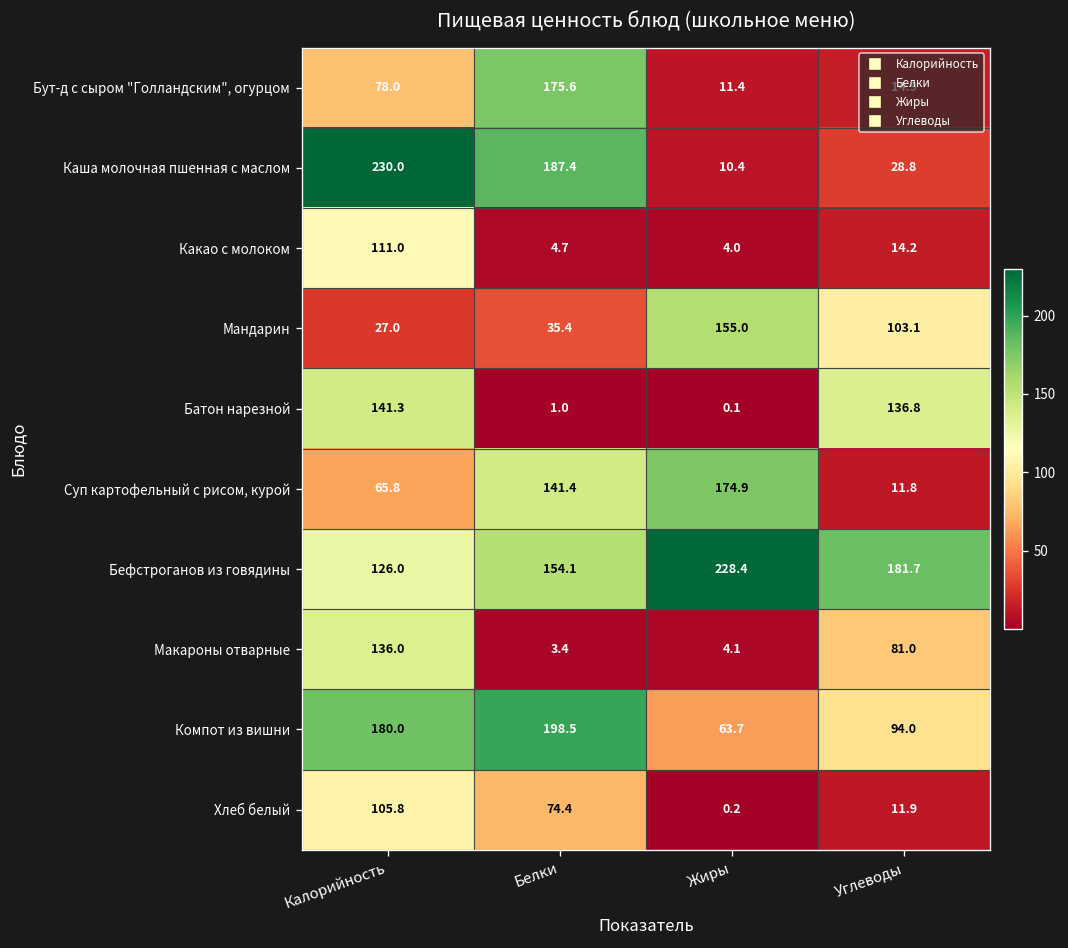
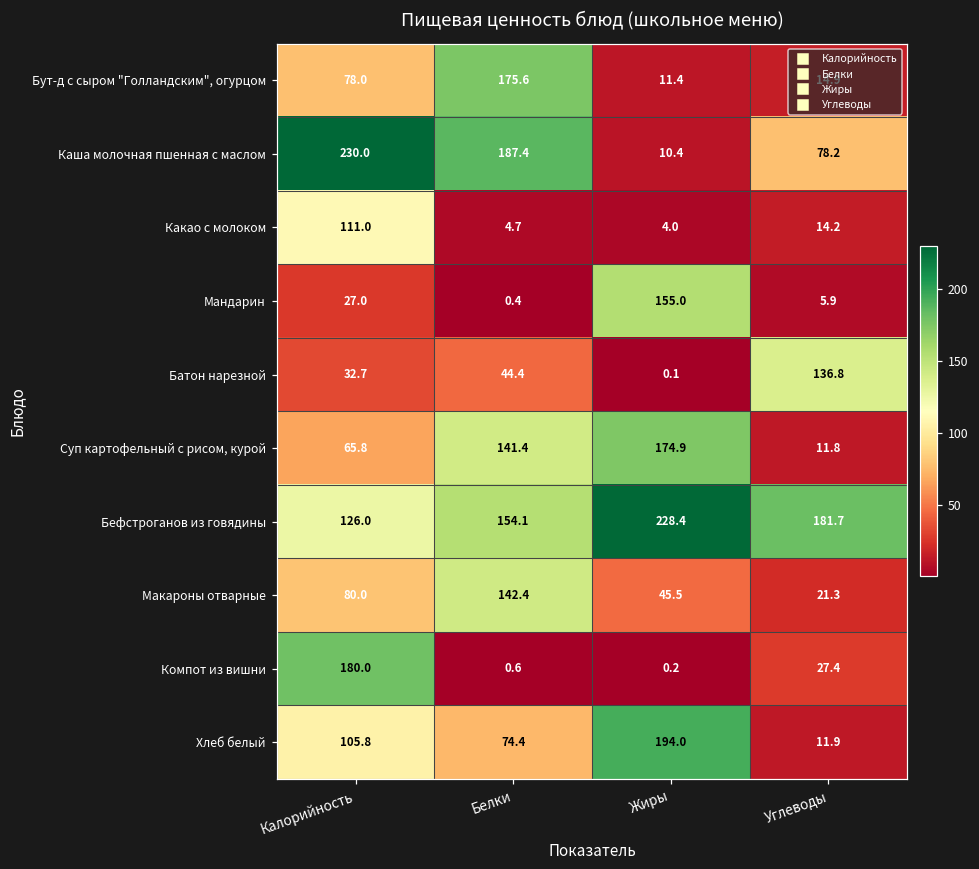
  {
    "Бут-д с сыром \"Голландским\", огурцом": {
      "Калорийность": 78.0,
      "Белки": 175.6,
      "Жиры": 11.4
    },
    "Каша молочная пшенная с маслом": {
      "Калорийность": 230.0,
      "Белки": 187.4,
      "Жиры": 10.4,
-     "Углеводы": 28.8
+     "Углеводы": 78.2
    },
    "Какао с молоком": {
      "Калорийность": 111.0,
      "Белки": 4.7,
      "Жиры": 4.0,
      "Углеводы": 14.2
    },
    "Мандарин": {
      "Калорийность": 27.0,
-     "Белки": 35.4,
+     "Белки": 0.4,
      "Жиры": 155.0,
-     "Углеводы": 103.1
+     "Углеводы": 5.9
    },
    "Батон нарезной": {
-     "Калорийность": 141.3,
-     "Белки": 1.0,
+     "Калорийность": 32.7,
+     "Белки": 44.4,
      "Жиры": 0.1,
      "Углеводы": 136.8
    },
    "Суп картофельный с рисом, курой": {
      "Калорийность": 65.8,
      "Белки": 141.4,
      "Жиры": 174.9,
      "Углеводы": 11.8
    },
    "Бефстроганов из говядины": {
      "Калорийность": 126.0,
      "Белки": 154.1,
      "Жиры": 228.4,
      "Углеводы": 181.7
    },
    "Макароны отварные": {
-     "Калорийность": 136.0,
-     "Белки": 3.4,
-     "Жиры": 4.1,
-     "Углеводы": 81.0
+     "Калорийность": 80.0,
+     "Белки": 142.4,
+     "Жиры": 45.5,
+     "Углеводы": 21.3
    },
    "Компот из вишни": {
      "Калорийность": 180.0,
-     "Белки": 198.5,
-     "Жиры": 63.7,
-     "Углеводы": 94.0
+     "Белки": 0.6,
+     "Жиры": 0.2,
+     "Углеводы": 27.4
    },
    "Хлеб белый": {
      "Калорийность": 105.8,
      "Белки": 74.4,
-     "Жиры": 0.2,
+     "Жиры": 194.0,
      "Углеводы": 11.9
    }
  }
